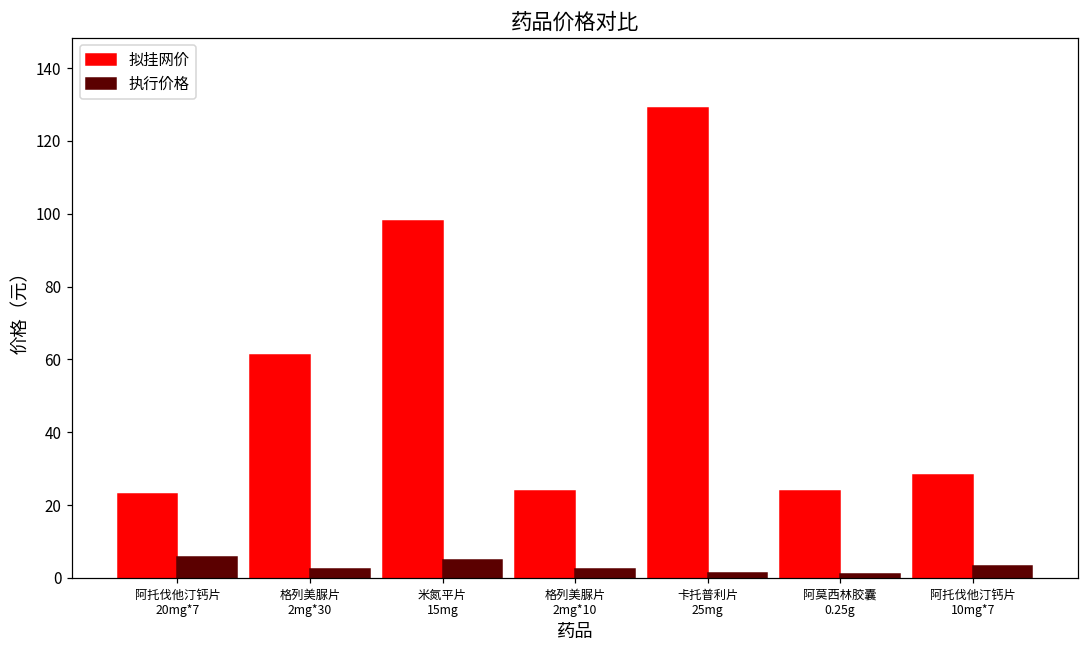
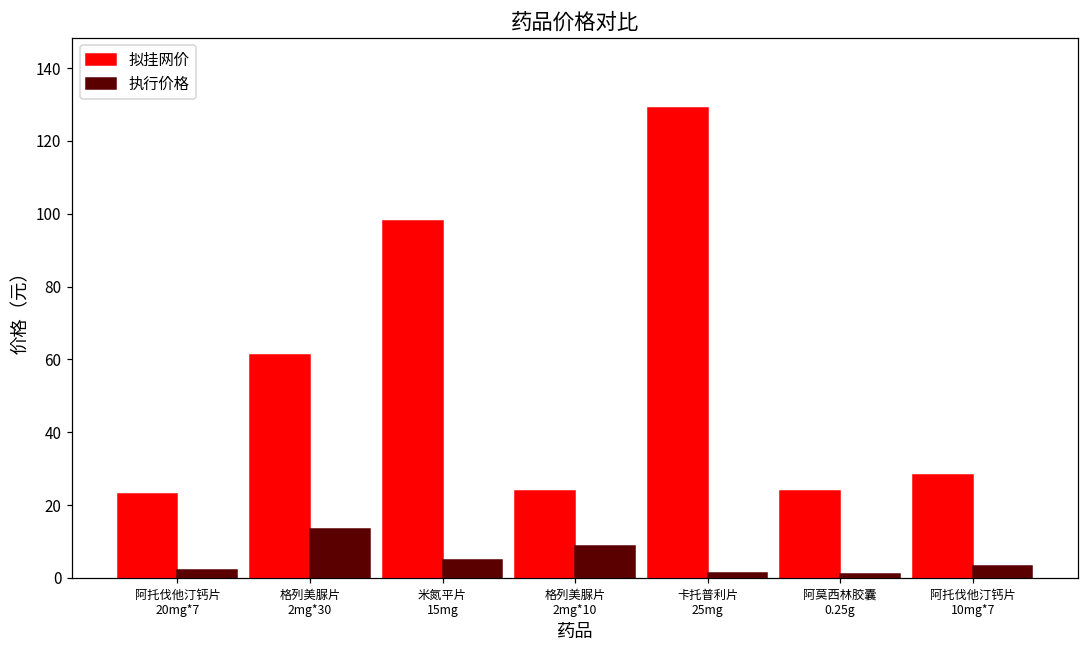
  {
    "拟挂网价": {
      "阿托伐他汀钙片 20mg*7": 23,
      "格列美脲片 2mg*30": 61,
      "米氮平片 15mg": 98,
      "格列美脲片 2mg*10": 24,
      "卡托普利片 25mg": 129,
      "阿莫西林胶囊 0.25g": 24,
      "阿托伐他汀钙片 10mg*7": 28
    },
    "执行价格": {
-     "阿托伐他汀钙片 20mg*7": 6,
-     "格列美脲片 2mg*30": 2,
+     "阿托伐他汀钙片 20mg*7": 2,
+     "格列美脲片 2mg*30": 13,
      "米氮平片 15mg": 5,
-     "格列美脲片 2mg*10": 2,
+     "格列美脲片 2mg*10": 9,
      "卡托普利片 25mg": 1,
      "阿莫西林胶囊 0.25g": 1,
      "阿托伐他汀钙片 10mg*7": 3
    }
  }
